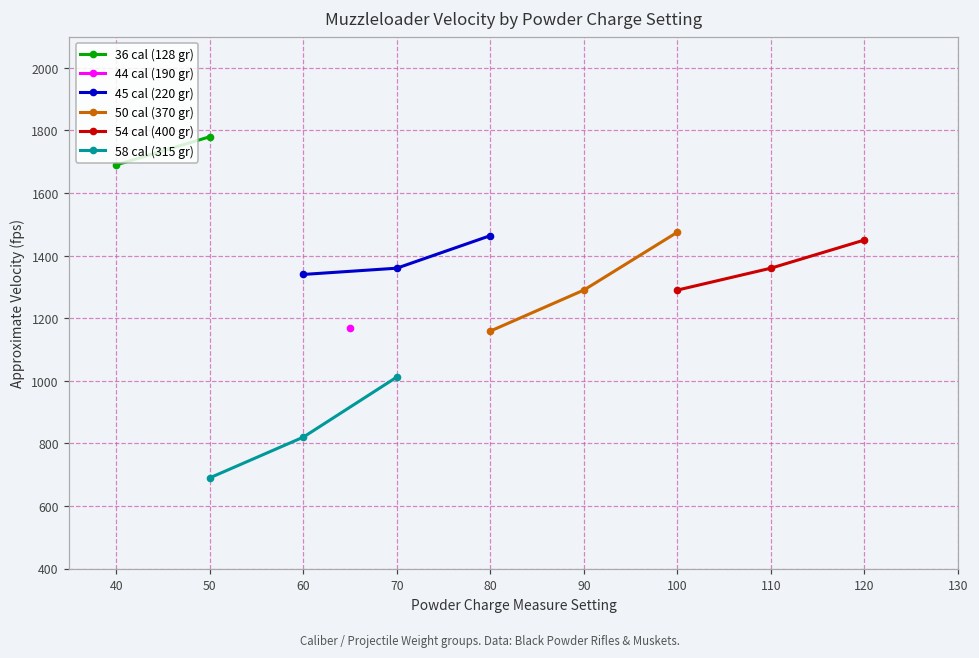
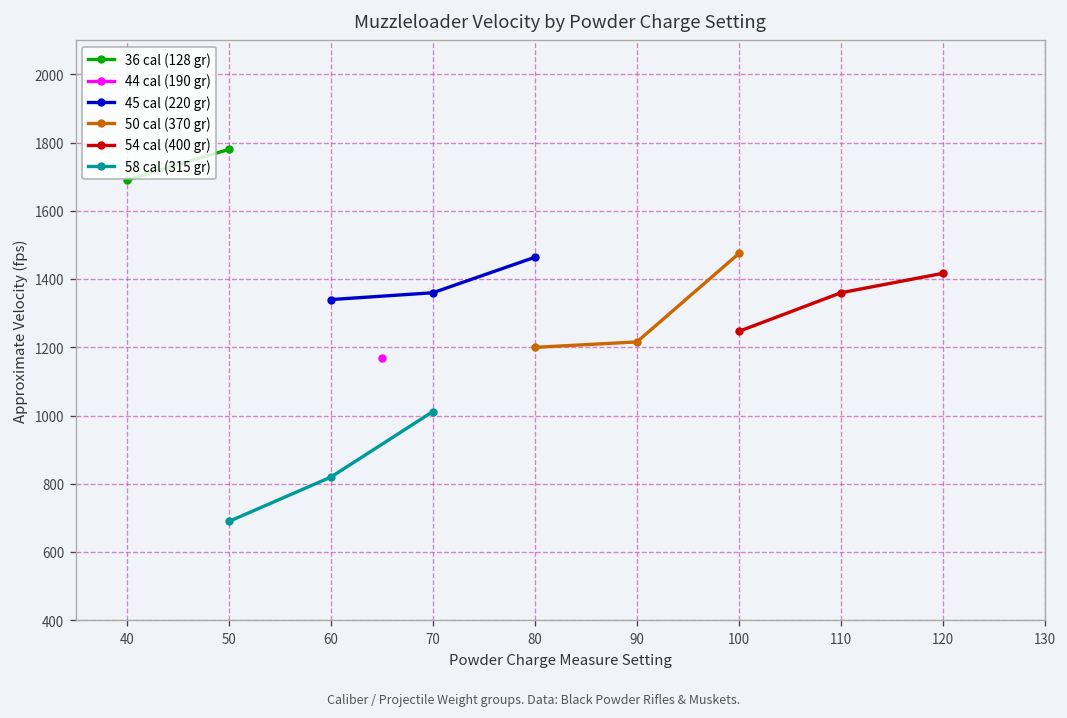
  {
    "36 cal (128 gr)": {
      "40": 1690,
      "50": 1780
    },
    "45 cal (220 gr)": {
      "60": 1340,
      "70": 1360,
      "80": 1460
    },
    "50 cal (370 gr)": {
-     "80": 1160,
-     "90": 1290,
+     "80": 1200,
+     "90": 1220,
      "100": 1480
    },
    "54 cal (400 gr)": {
-     "100": 1290,
+     "100": 1250,
      "110": 1360,
-     "120": 1450
+     "120": 1420
    },
    "58 cal (315 gr)": {
      "50": 690,
      "60": 820,
      "70": 1010
    }
  }
